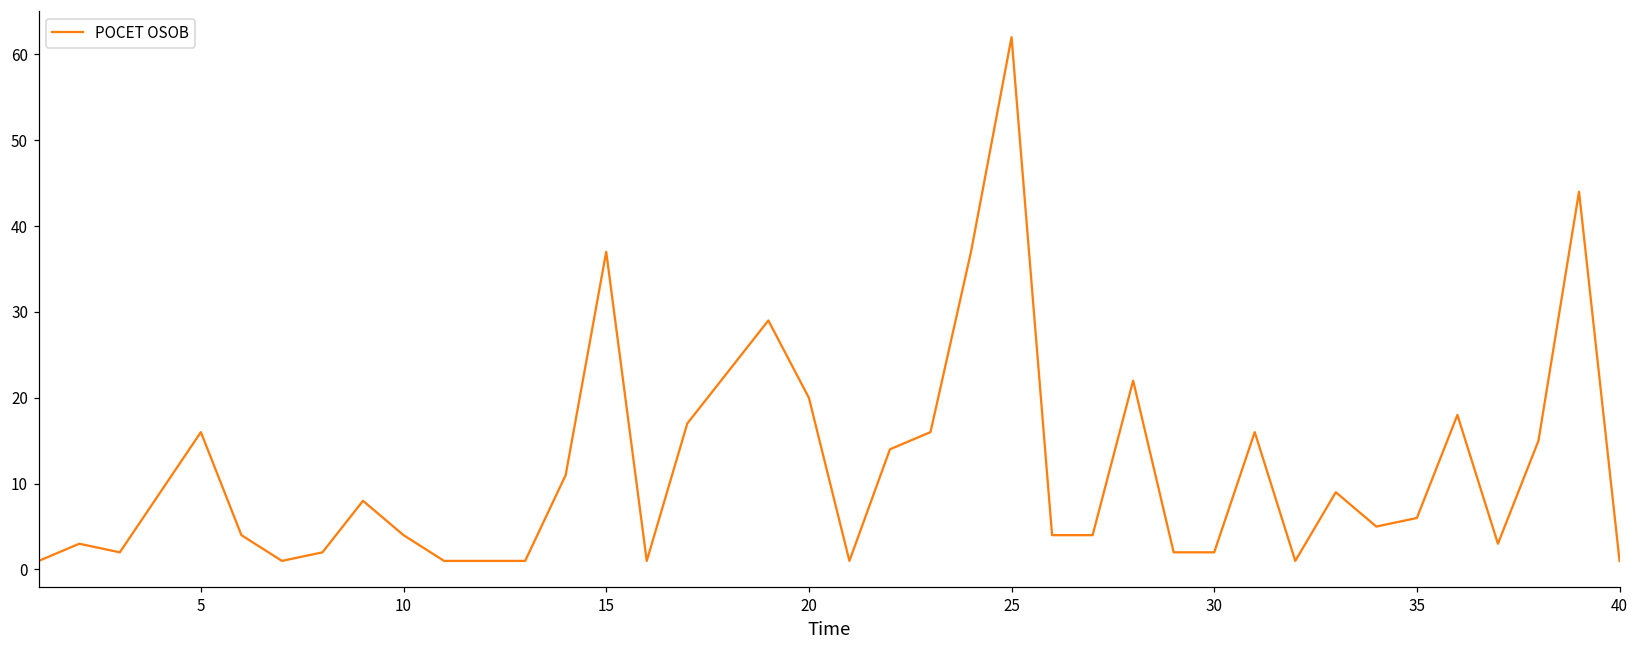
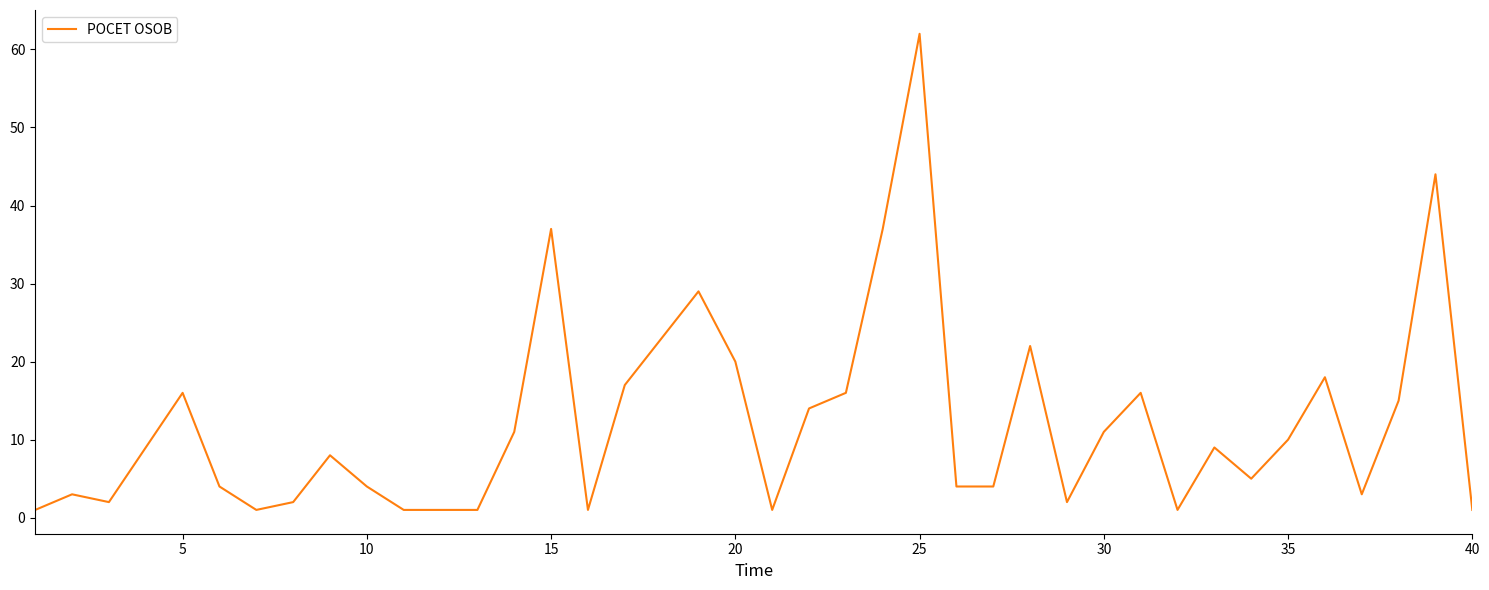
  {
    "5": 16,
    "10": 4,
    "15": 37,
    "20": 20,
    "25": 62,
-   "30": 2,
-   "35": 6,
+   "30": 11,
+   "35": 10,
    "40": 1
  }
